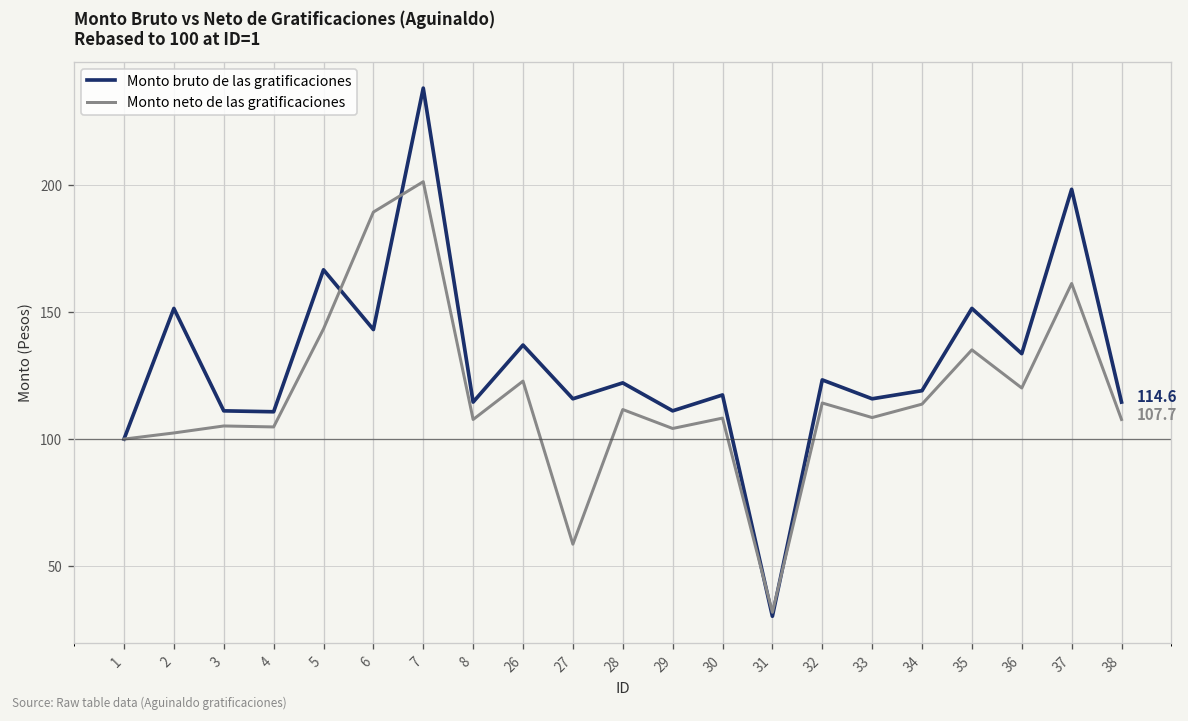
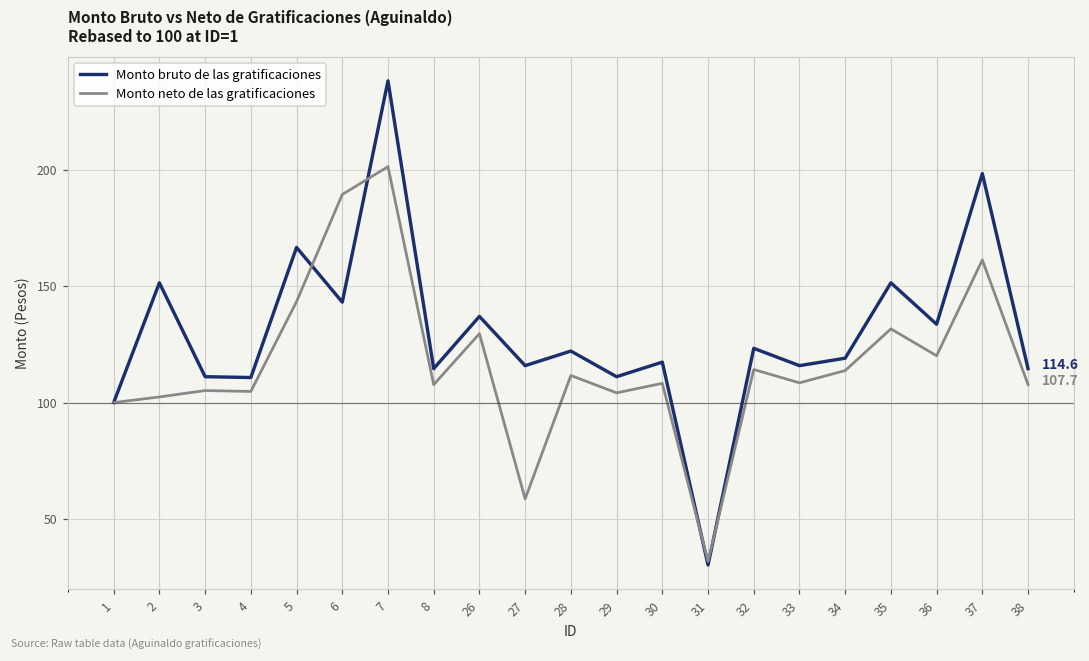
  {
    "Monto bruto de las gratificaciones": {
      "38": 114.6
    },
    "Monto neto de las gratificaciones": {
      "2": 102,
      "3": 105,
      "4": 105,
      "5": 143,
      "6": 189,
      "7": 201,
      "8": 108,
-     "26": 123,
+     "26": 130,
      "27": 59,
      "28": 112,
      "29": 104,
      "30": 108,
      "31": 32,
      "32": 114,
      "33": 108,
      "34": 114,
-     "35": 135,
+     "35": 132,
      "36": 120,
      "37": 161
    }
  }
